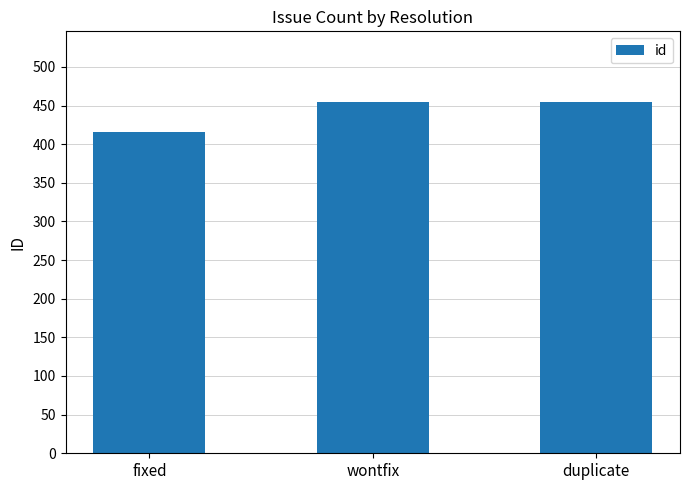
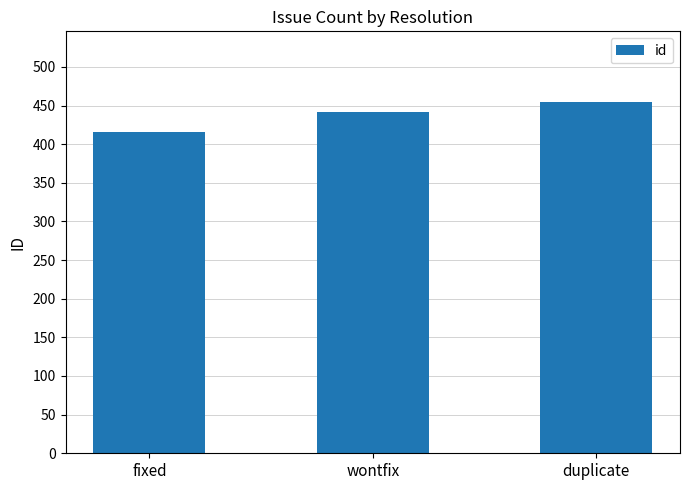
  {
    "fixed": 420,
-   "wontfix": 450,
+   "wontfix": 440,
    "duplicate": 460
  }
